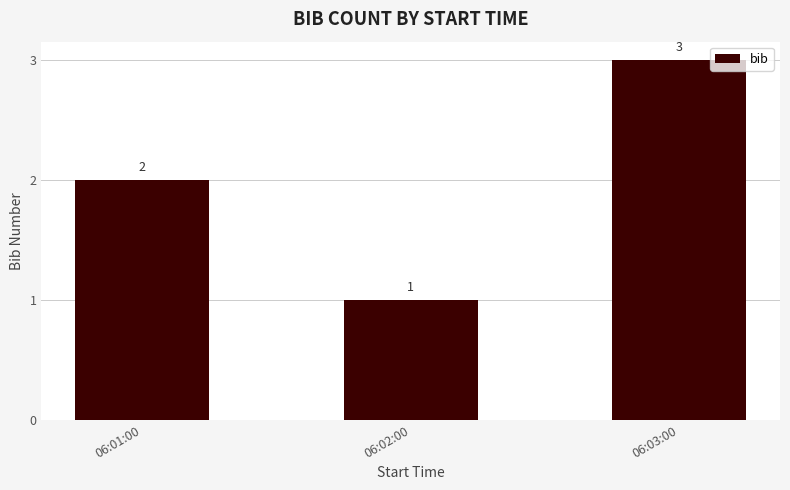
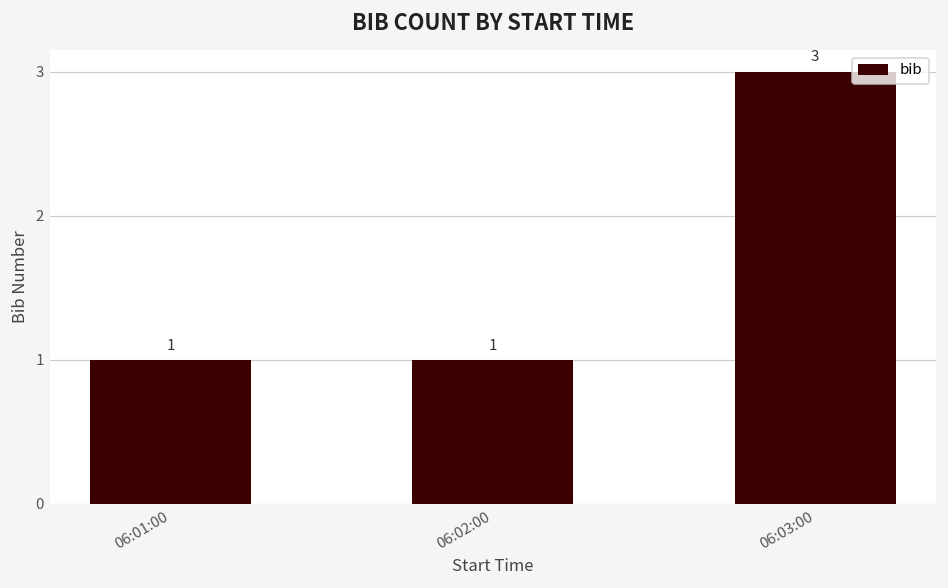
  {
-   "06:01:00": 2,
+   "06:01:00": 1,
    "06:02:00": 1,
    "06:03:00": 3
  }
